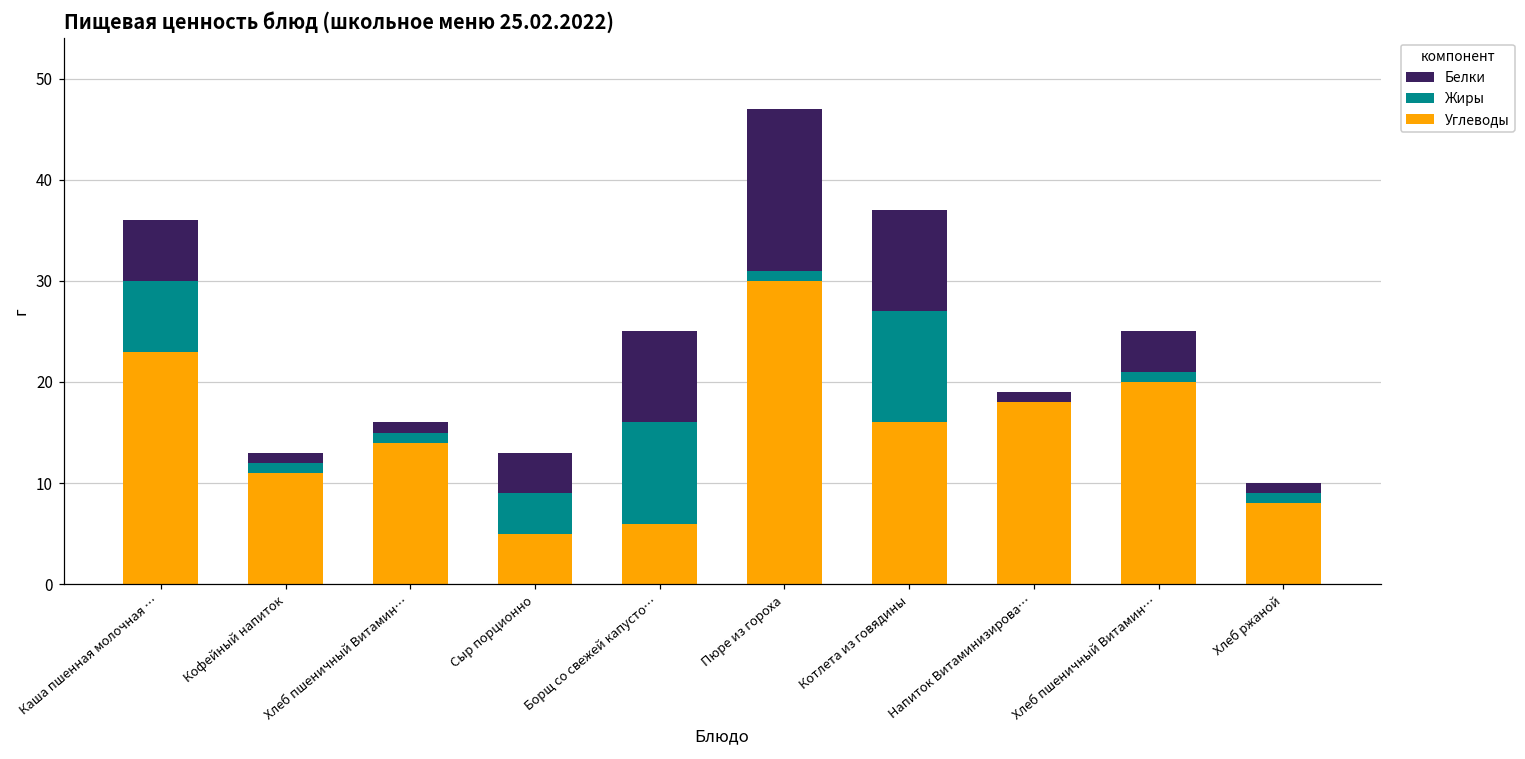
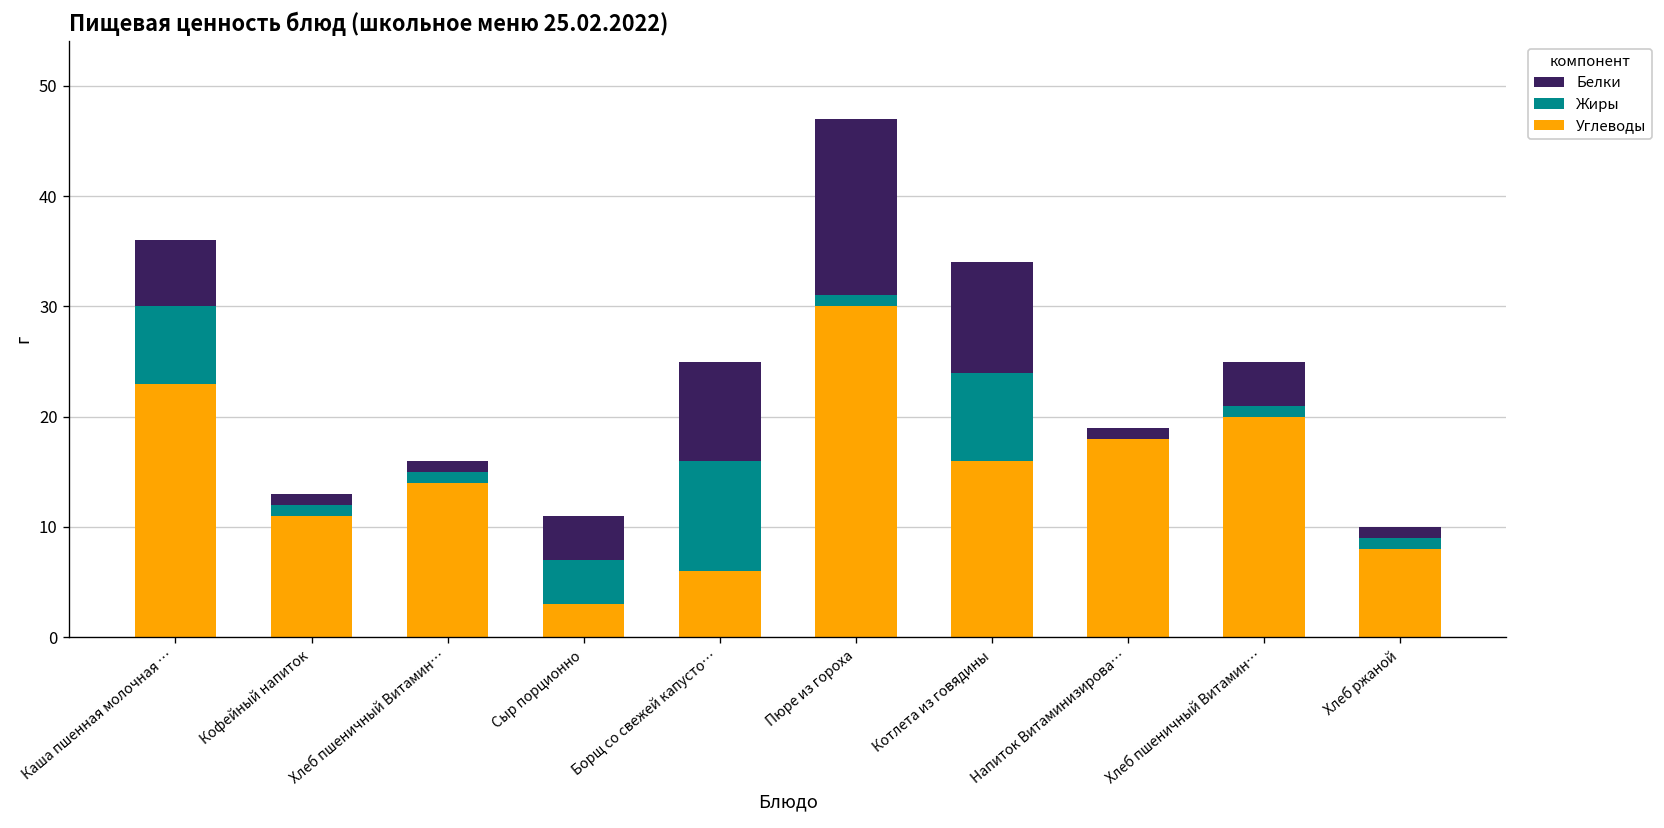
  {
    "Углеводы": {
      "Каша пшенная молочная …": 23,
      "Кофейный напиток": 11,
-     "Сыр порционно": 5,
+     "Сыр порционно": 3,
      "Борщ со свежей капусто…": 6,
      "Пюре из гороха": 30,
      "Котлета из говядины": 16,
      "Напиток Витаминизирова…": 18,
      "Хлеб ржаной": 8
    },
    "Жиры": {
      "Каша пшенная молочная …": 7,
      "Кофейный напиток": 1,
      "Сыр порционно": 4,
      "Борщ со свежей капусто…": 10,
      "Пюре из гороха": 1,
-     "Котлета из говядины": 11,
+     "Котлета из говядины": 8,
      "Напиток Витаминизирова…": 0,
      "Хлеб ржаной": 1
    },
    "Белки": {
      "Каша пшенная молочная …": 6,
      "Кофейный напиток": 1,
      "Сыр порционно": 4,
      "Борщ со свежей капусто…": 9,
      "Пюре из гороха": 16,
      "Котлета из говядины": 10,
      "Напиток Витаминизирова…": 1,
      "Хлеб ржаной": 1
    }
  }
